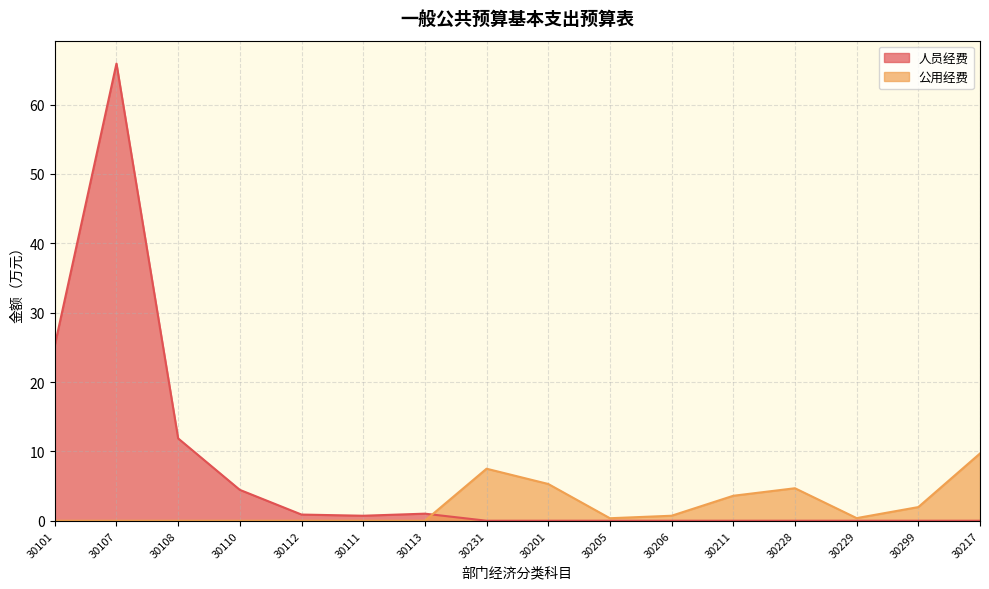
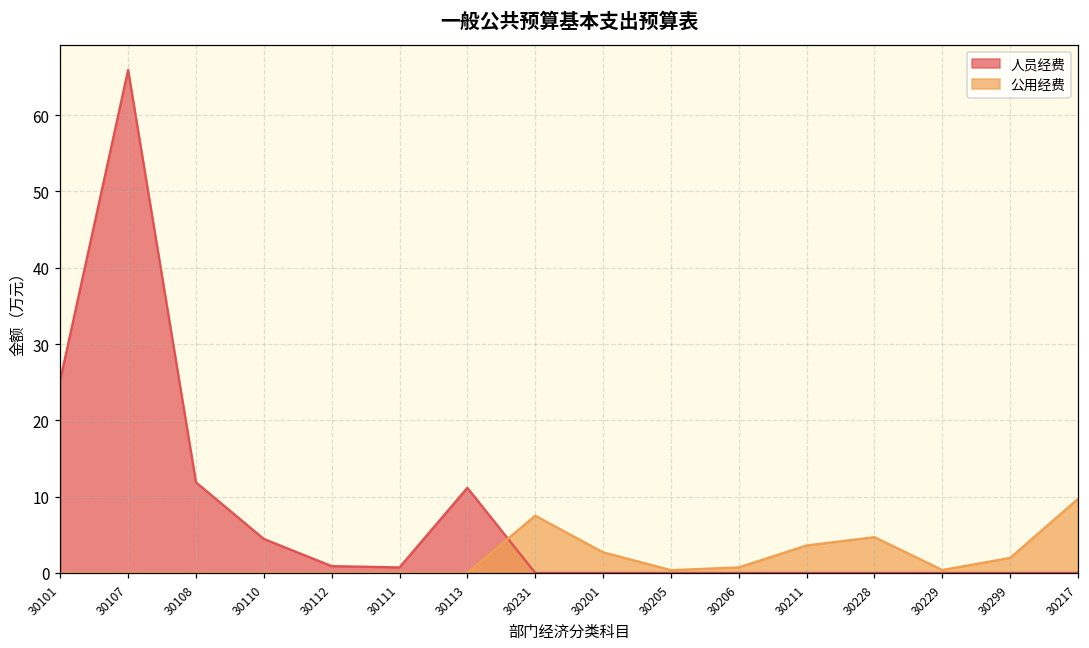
  {
    "人员经费": {
      "30101": 25,
      "30107": 66,
      "30108": 12,
      "30110": 4,
      "30112": 1,
      "30111": 1,
-     "30113": 1,
+     "30113": 11,
      "30231": 0,
      "30201": 0,
      "30206": 0,
      "30211": 0,
      "30228": 0,
      "30229": 0,
      "30299": 0,
      "30217": 0
    },
    "公用经费": {
      "30101": 0,
      "30107": 0,
      "30108": 0,
      "30110": 0,
      "30112": 0,
      "30111": 0,
      "30113": 0,
      "30231": 8,
-     "30201": 5,
+     "30201": 3,
      "30206": 1,
      "30211": 4,
      "30228": 5,
      "30229": 0,
      "30299": 2,
      "30217": 10
    }
  }
